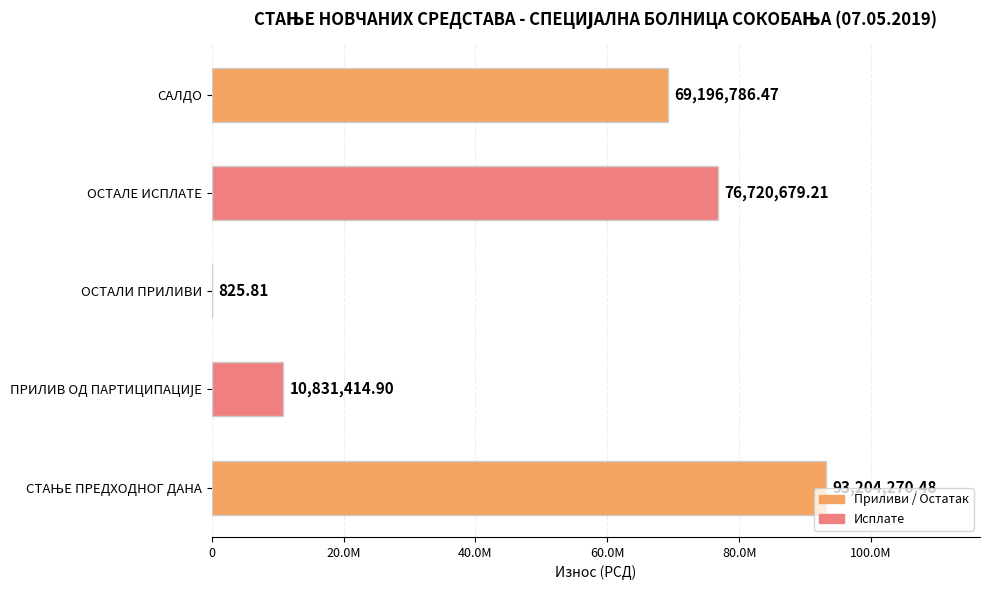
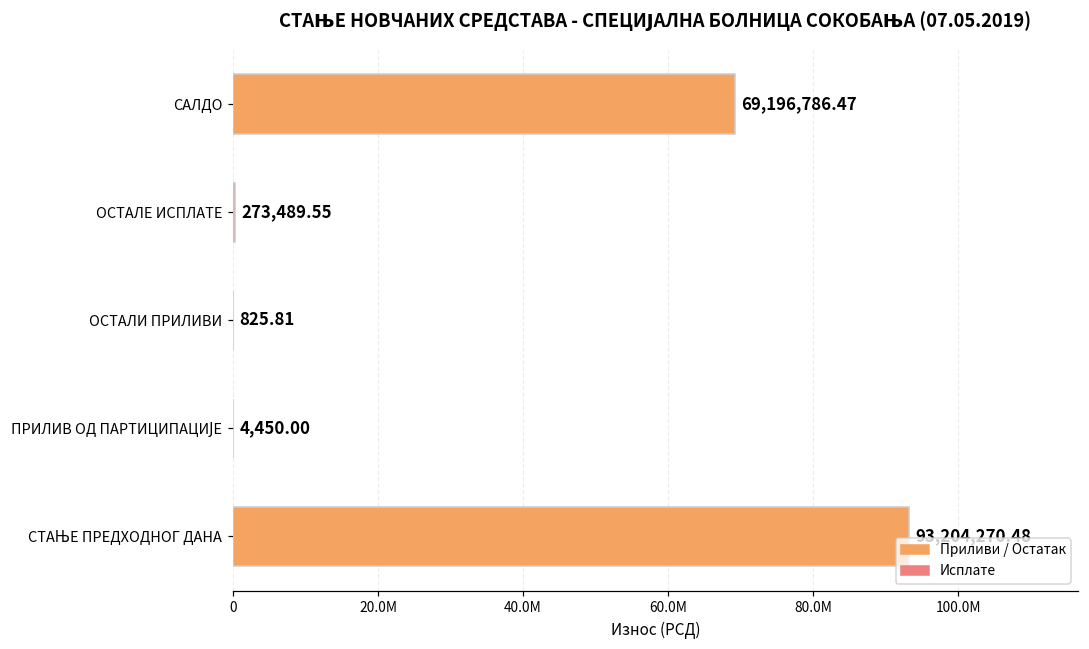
  {
    "САЛДО": "69,196,786.47",
-   "ОСТАЛЕ ИСПЛАТЕ": "76,720,679.21",
+   "ОСТАЛЕ ИСПЛАТЕ": "273,489.55",
    "ОСТАЛИ ПРИЛИВИ": "825.81",
-   "ПРИЛИВ ОД ПАРТИЦИПАЦИЈЕ": "10,831,414.90"
+   "ПРИЛИВ ОД ПАРТИЦИПАЦИЈЕ": "4,450.00"
  }
